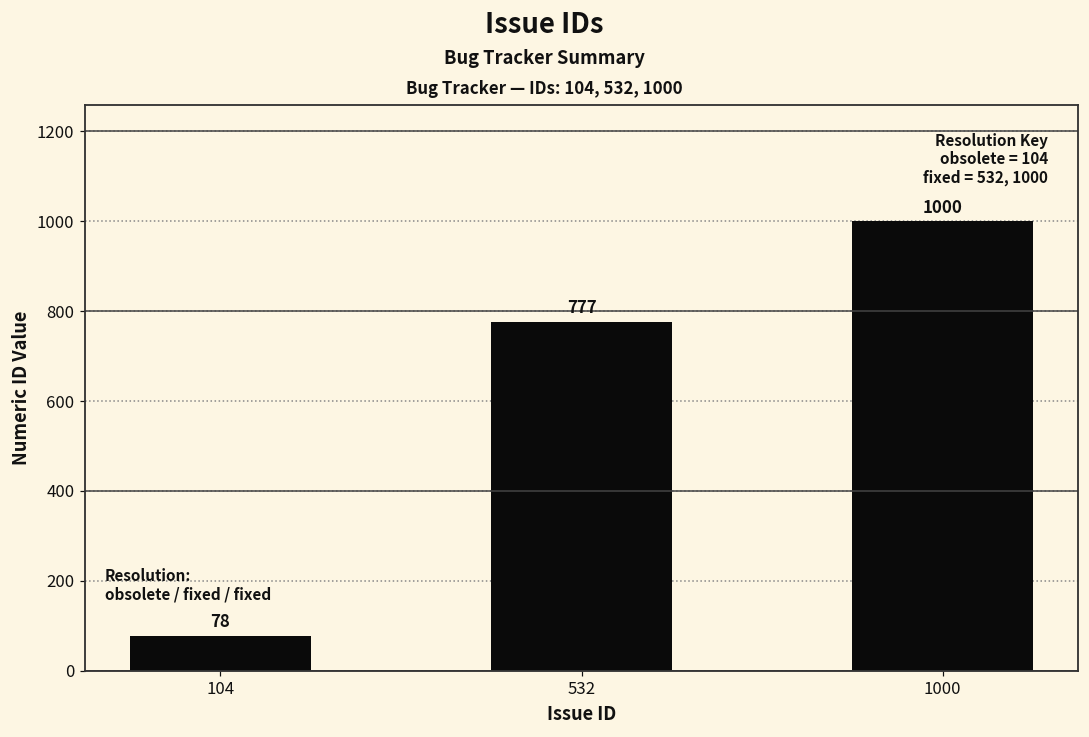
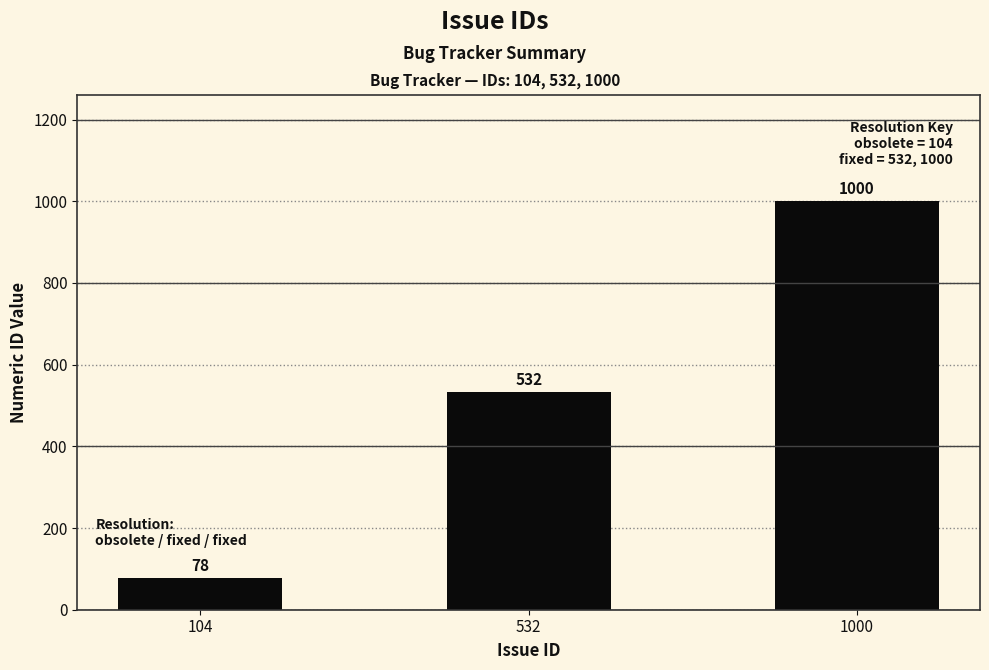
  {
    "104": 78,
-   "532": 777,
+   "532": 532,
    "1000": 1000
  }
